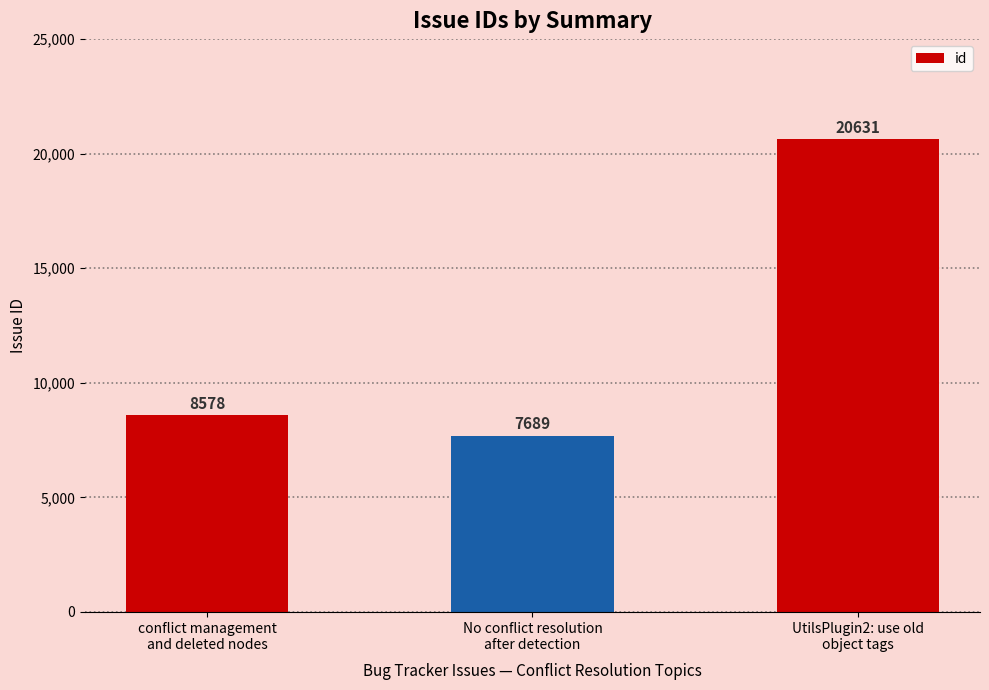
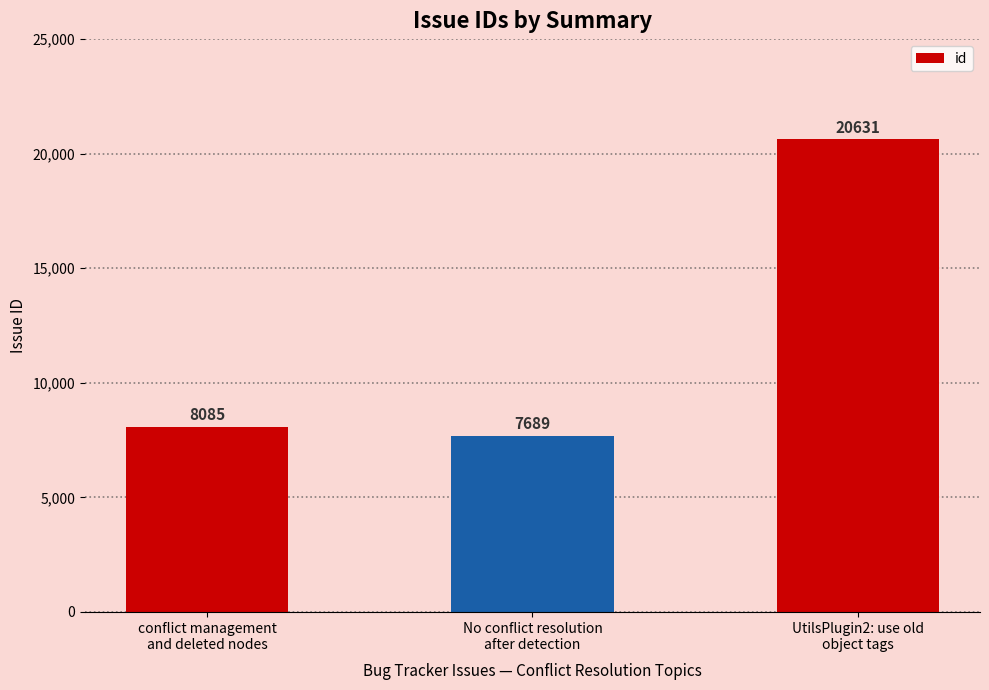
  {
-   "conflict management and deleted nodes": 8578,
+   "conflict management and deleted nodes": 8085,
    "No conflict resolution after detection": 7689,
    "UtilsPlugin2: use old object tags": 20631
  }
